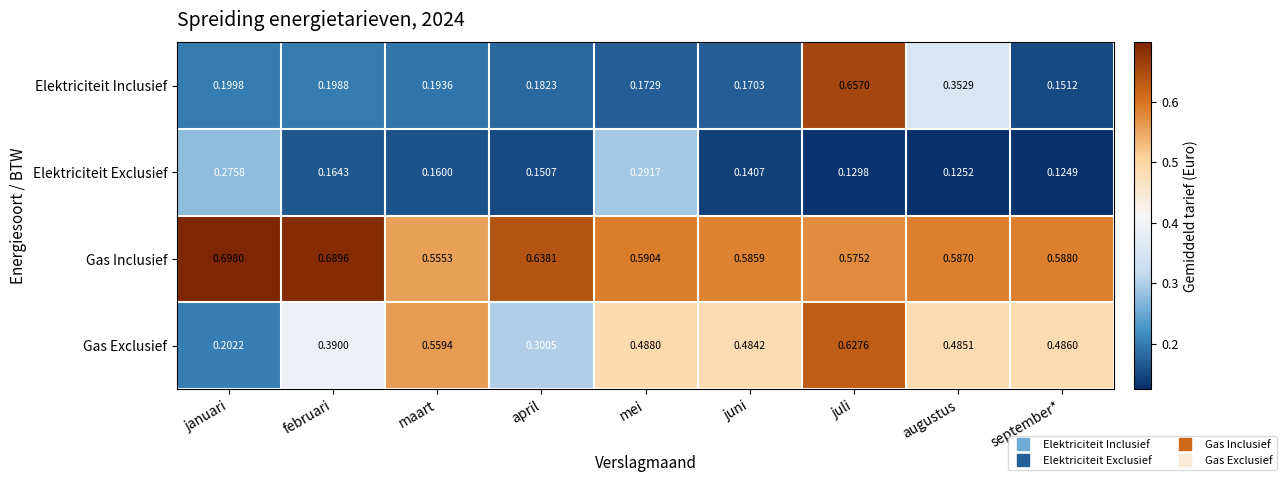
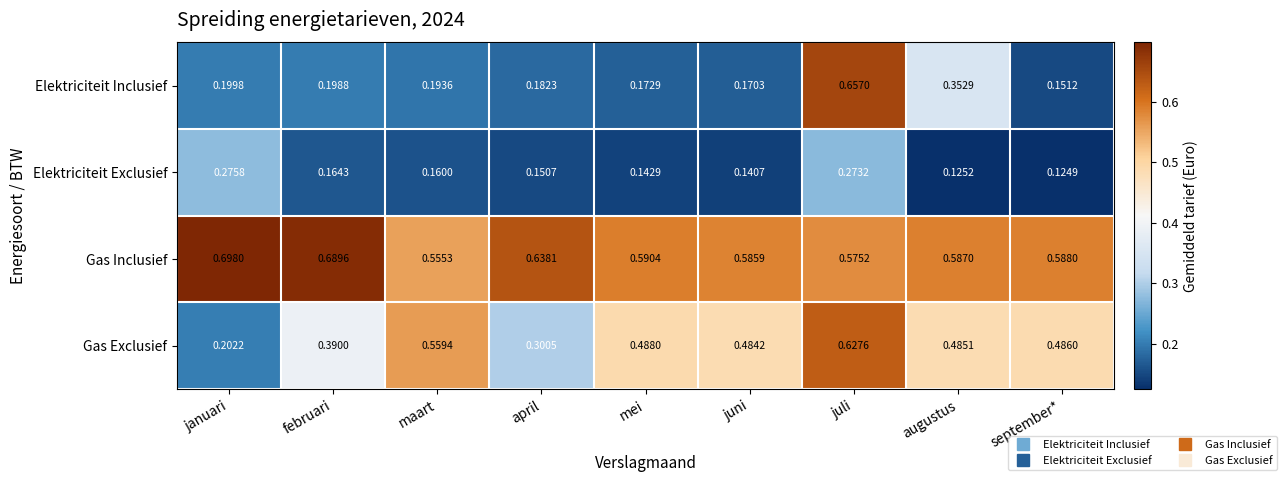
  {
    "Elektriciteit Inclusief": {
      "januari": 0.1998,
      "februari": 0.1988,
      "maart": 0.1936,
      "april": 0.1823,
      "mei": 0.1729,
      "juni": 0.1703,
      "juli": 0.6570,
      "augustus": 0.3529,
      "september*": 0.1512
    },
    "Elektriciteit Exclusief": {
      "januari": 0.2758,
      "februari": 0.1643,
      "maart": 0.1600,
      "april": 0.1507,
-     "mei": 0.2917,
+     "mei": 0.1429,
      "juni": 0.1407,
-     "juli": 0.1298,
+     "juli": 0.2732,
      "augustus": 0.1252,
      "september*": 0.1249
    },
    "Gas Inclusief": {
      "januari": 0.6980,
      "februari": 0.6896,
      "maart": 0.5553,
      "april": 0.6381,
      "mei": 0.5904,
      "juni": 0.5859,
      "juli": 0.5752,
      "augustus": 0.5870,
      "september*": 0.5880
    },
    "Gas Exclusief": {
      "januari": 0.2022,
      "februari": 0.3900,
      "maart": 0.5594,
      "april": 0.3005,
      "mei": 0.4880,
      "juni": 0.4842,
      "juli": 0.6276,
      "augustus": 0.4851,
      "september*": 0.4860
    }
  }
